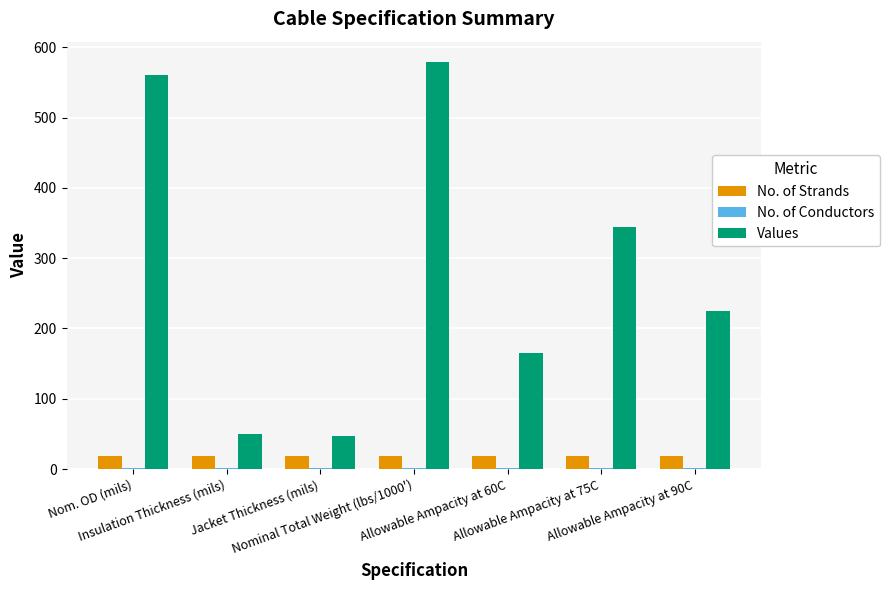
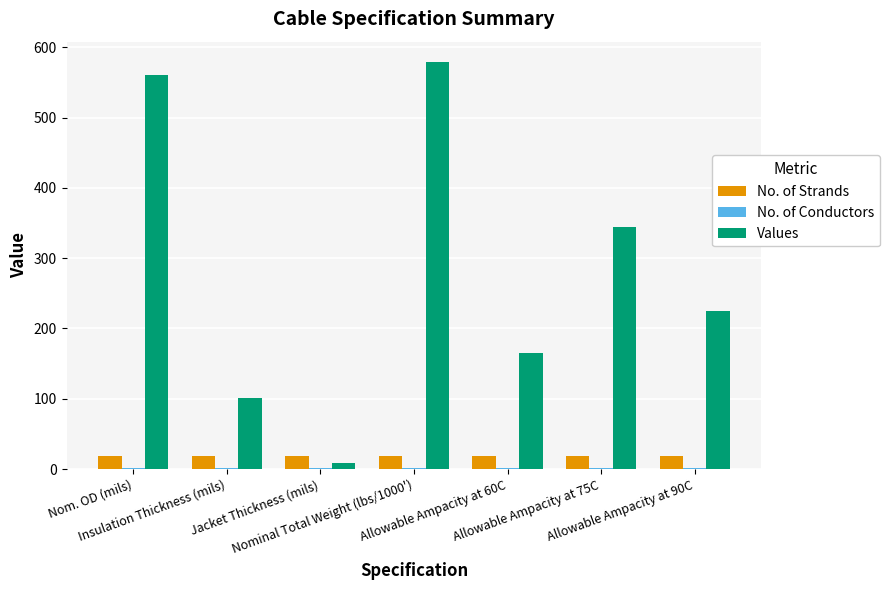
  {
    "No. of Strands": {
      "Nom. OD (mils)": 20,
      "Insulation Thickness (mils)": 20,
      "Jacket Thickness (mils)": 20,
      "Nominal Total Weight (lbs/1000')": 20,
      "Allowable Ampacity at 60C": 20,
      "Allowable Ampacity at 75C": 20,
      "Allowable Ampacity at 90C": 20
    },
    "Values": {
      "Nom. OD (mils)": 560,
-     "Insulation Thickness (mils)": 50,
-     "Jacket Thickness (mils)": 50,
+     "Insulation Thickness (mils)": 100,
+     "Jacket Thickness (mils)": 10,
      "Nominal Total Weight (lbs/1000')": 580,
      "Allowable Ampacity at 60C": 170,
      "Allowable Ampacity at 75C": 340,
      "Allowable Ampacity at 90C": 230
    }
  }
